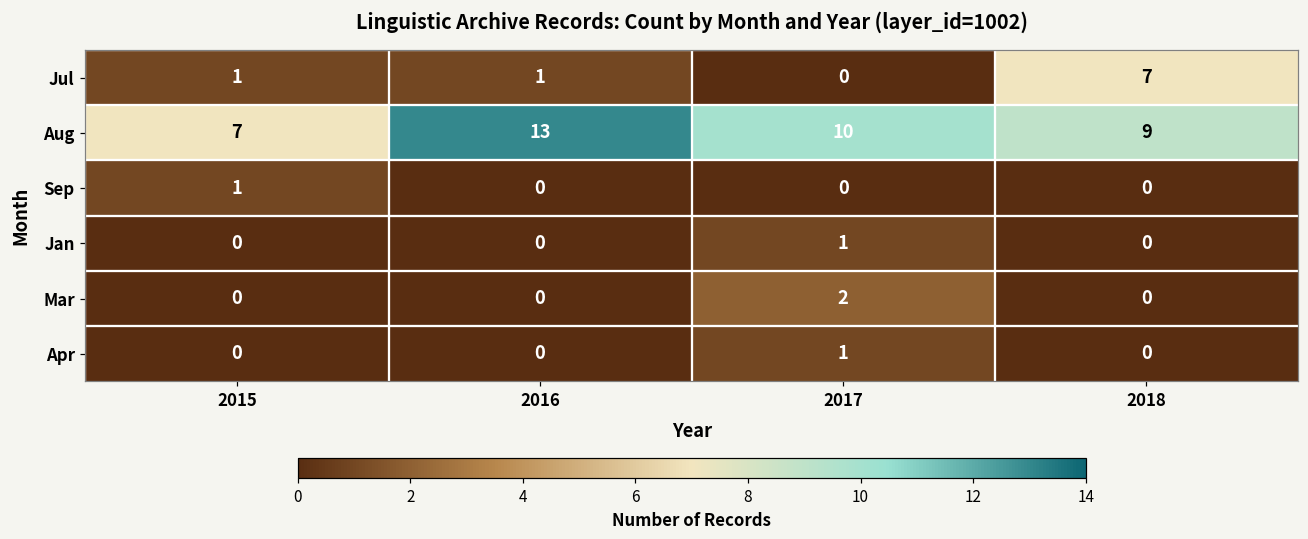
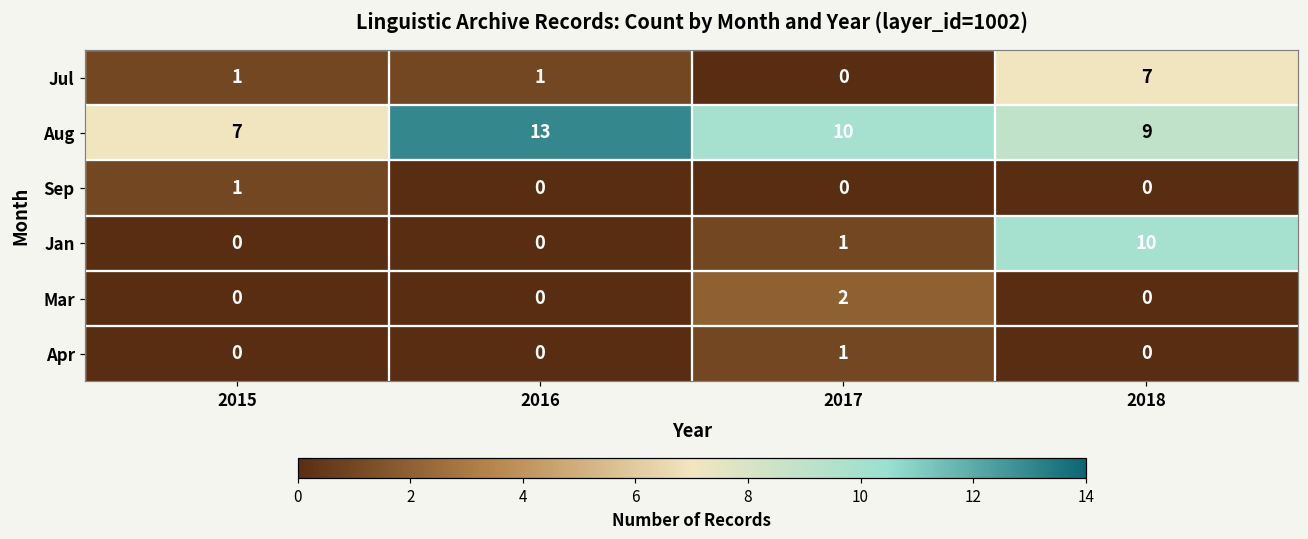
  {
    "Jul": {
      "2015": 1,
      "2016": 1,
      "2017": 0,
      "2018": 7
    },
    "Aug": {
      "2015": 7,
      "2016": 13,
      "2017": 10,
      "2018": 9
    },
    "Sep": {
      "2015": 1,
      "2016": 0,
      "2017": 0,
      "2018": 0
    },
    "Jan": {
      "2015": 0,
      "2016": 0,
      "2017": 1,
-     "2018": 0
+     "2018": 10
    },
    "Mar": {
      "2015": 0,
      "2016": 0,
      "2017": 2,
      "2018": 0
    },
    "Apr": {
      "2015": 0,
      "2016": 0,
      "2017": 1,
      "2018": 0
    }
  }
